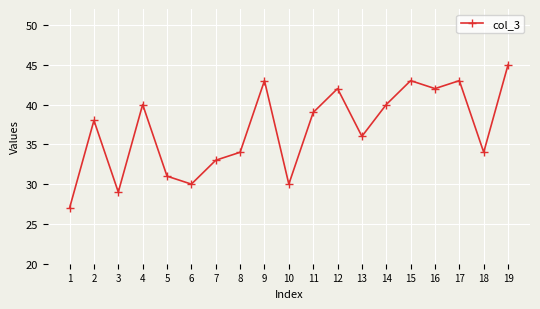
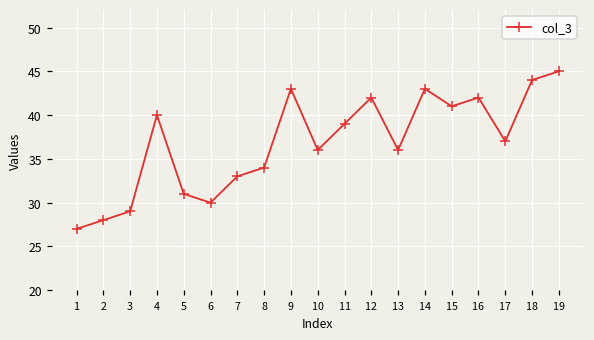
  {
    "1": 27,
-   "2": 38,
+   "2": 28,
    "3": 29,
    "4": 40,
    "5": 31,
    "6": 30,
    "7": 33,
    "8": 34,
    "9": 43,
-   "10": 30,
+   "10": 36,
    "11": 39,
    "12": 42,
    "13": 36,
-   "14": 40,
-   "15": 43,
+   "14": 43,
+   "15": 41,
    "16": 42,
-   "17": 43,
-   "18": 34,
+   "17": 37,
+   "18": 44,
    "19": 45
  }
